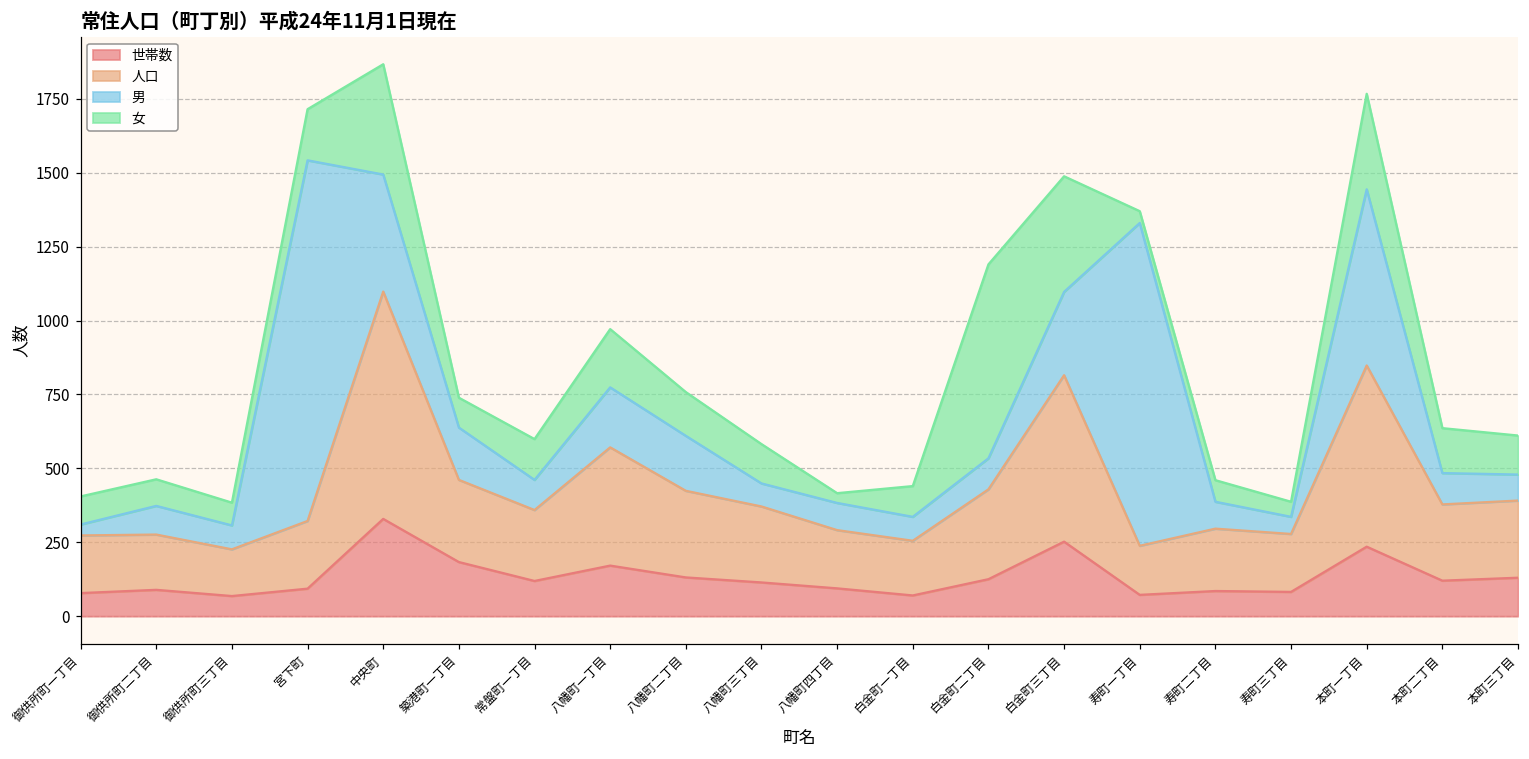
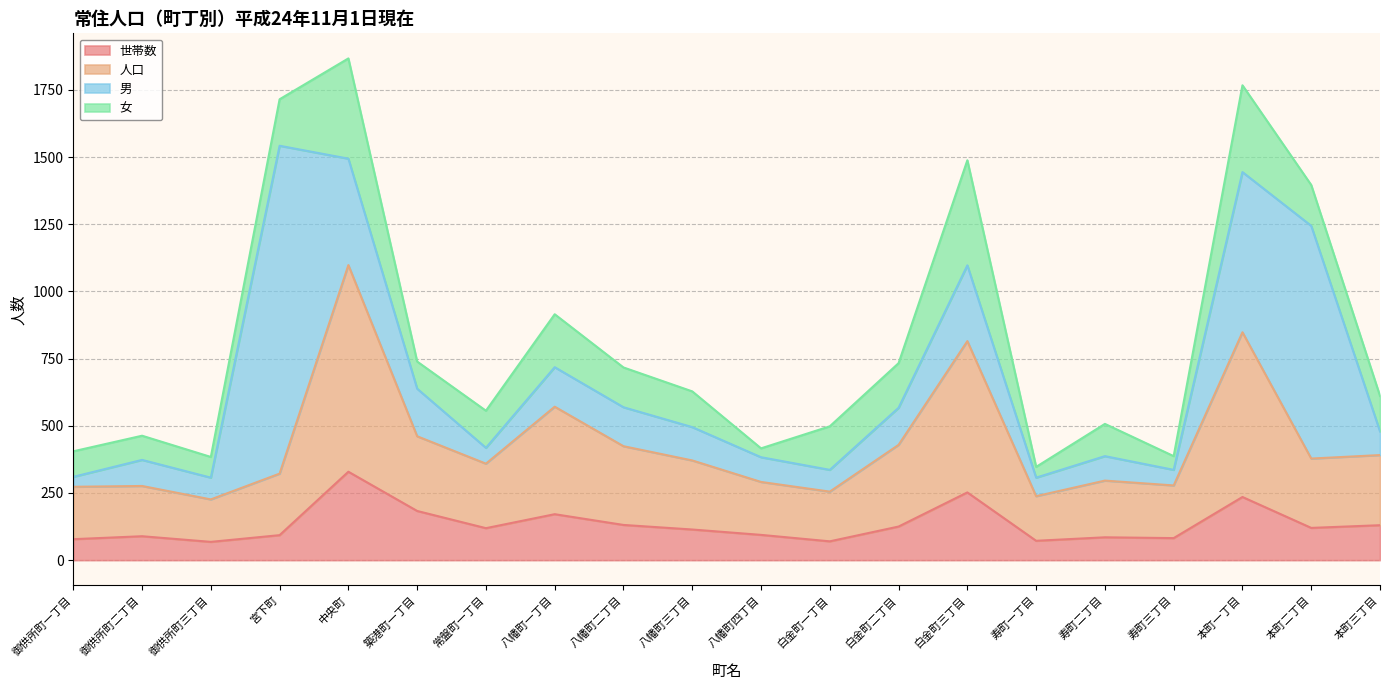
  {
    "男": {
      "御供所町一丁目": 40,
      "御供所町二丁目": 100,
      "御供所町三丁目": 80,
      "宮下町": 1220,
      "中央町": 400,
      "築港町一丁目": 180,
-     "常盤町一丁目": 100,
-     "八幡町一丁目": 200,
-     "八幡町二丁目": 190,
-     "八幡町三丁目": 80,
+     "常盤町一丁目": 60,
+     "八幡町一丁目": 150,
+     "八幡町二丁目": 150,
+     "八幡町三丁目": 120,
      "八幡町四丁目": 90,
      "白金町一丁目": 80,
-     "白金町二丁目": 110,
+     "白金町二丁目": 140,
      "白金町三丁目": 280,
-     "寿町一丁目": 1090,
+     "寿町一丁目": 70,
      "寿町二丁目": 90,
      "寿町三丁目": 60,
      "本町一丁目": 600,
-     "本町二丁目": 110,
+     "本町二丁目": 870,
      "本町三丁目": 90
    },
    "女": {
      "御供所町一丁目": 100,
      "御供所町二丁目": 90,
      "御供所町三丁目": 80,
      "宮下町": 170,
      "中央町": 370,
      "築港町一丁目": 100,
      "常盤町一丁目": 140,
      "八幡町一丁目": 200,
      "八幡町二丁目": 150,
      "八幡町三丁目": 130,
      "八幡町四丁目": 30,
-     "白金町一丁目": 100,
-     "白金町二丁目": 660,
+     "白金町一丁目": 160,
+     "白金町二丁目": 170,
      "白金町三丁目": 390,
      "寿町一丁目": 40,
-     "寿町二丁目": 70,
+     "寿町二丁目": 120,
      "寿町三丁目": 50,
      "本町一丁目": 320,
      "本町二丁目": 150,
      "本町三丁目": 130
    }
  }
